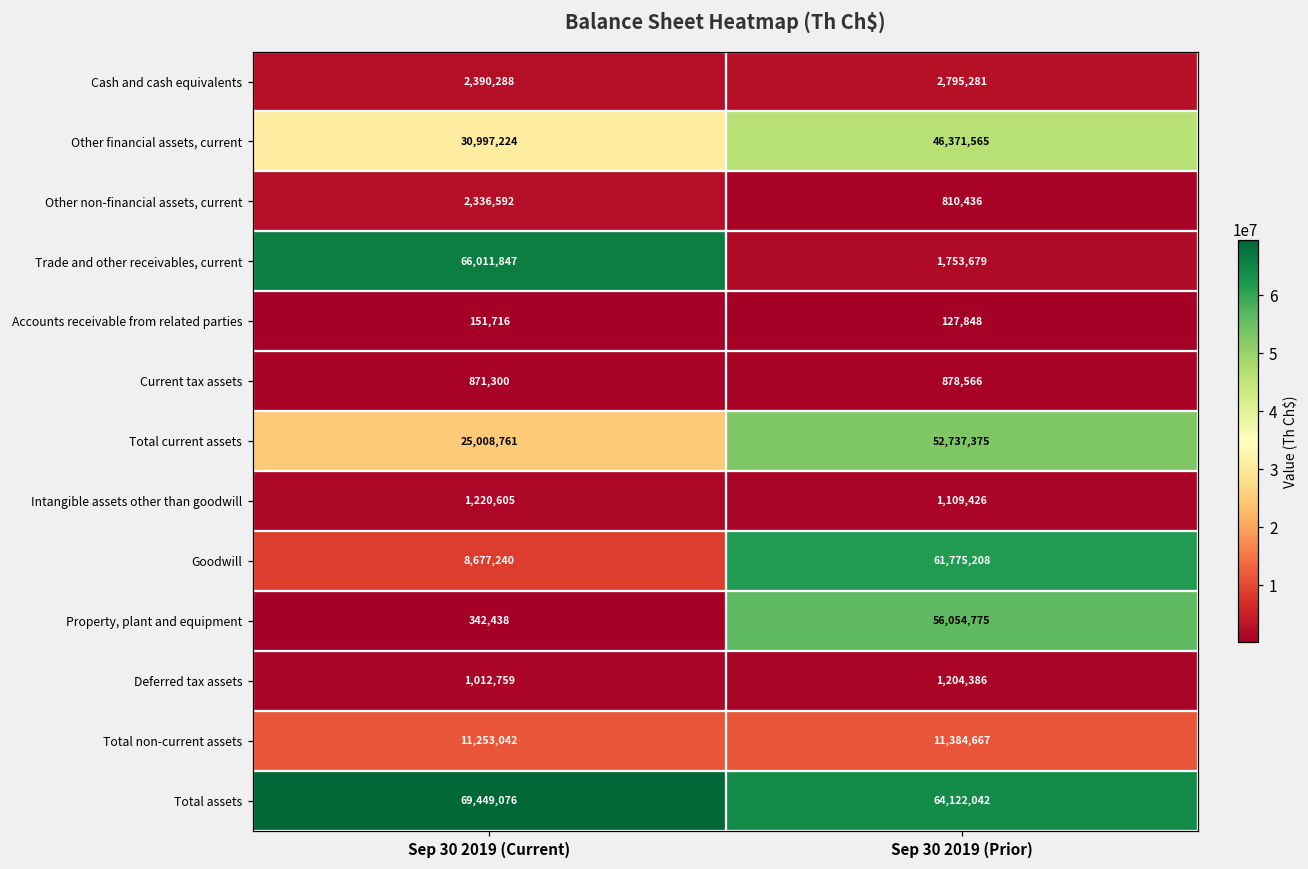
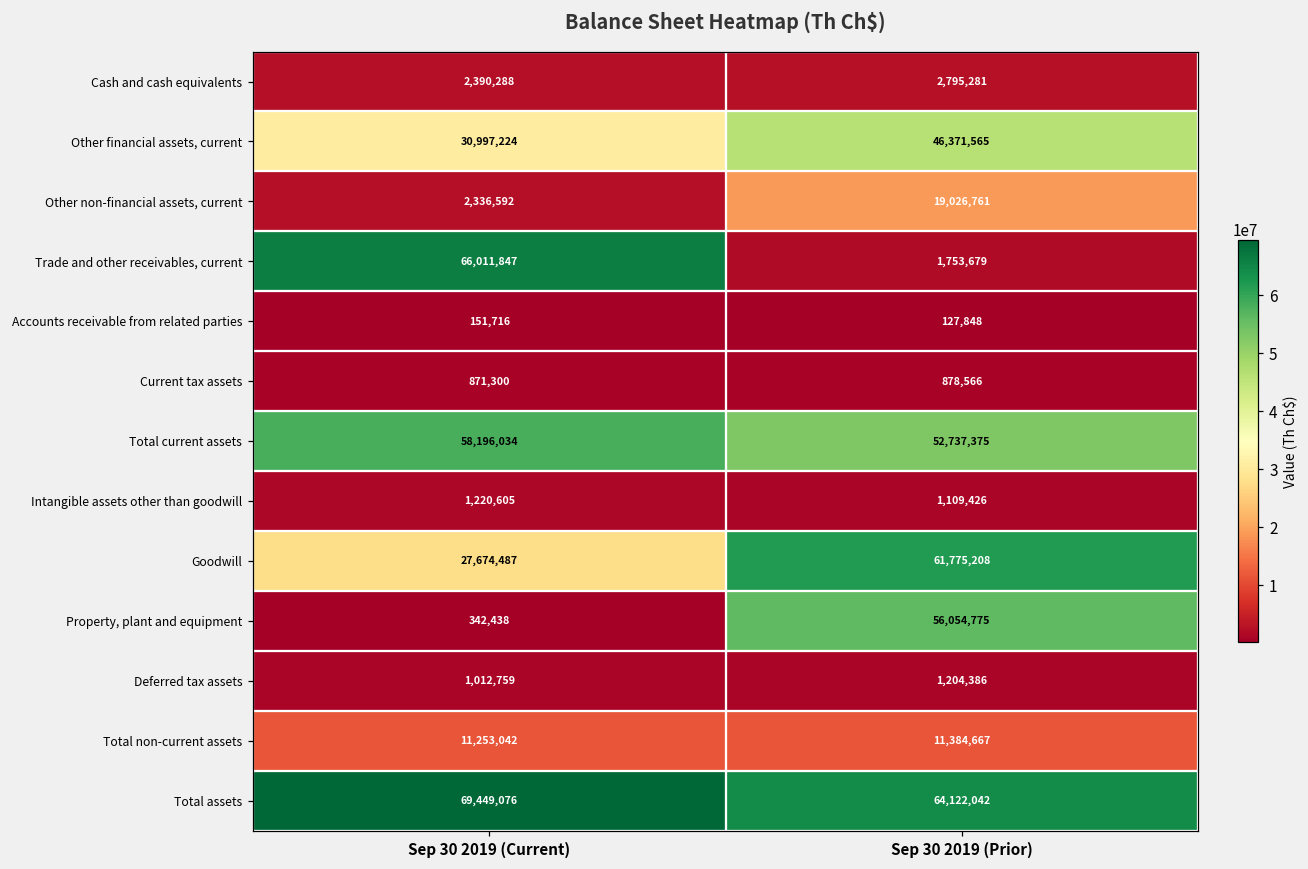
  {
    "Cash and cash equivalents": {
      "Sep 30 2019 (Current)": "2,390,288",
      "Sep 30 2019 (Prior)": "2,795,281"
    },
    "Other financial assets, current": {
      "Sep 30 2019 (Current)": "30,997,224",
      "Sep 30 2019 (Prior)": "46,371,565"
    },
    "Other non-financial assets, current": {
      "Sep 30 2019 (Current)": "2,336,592",
-     "Sep 30 2019 (Prior)": "810,436"
+     "Sep 30 2019 (Prior)": "19,026,761"
    },
    "Trade and other receivables, current": {
      "Sep 30 2019 (Current)": "66,011,847",
      "Sep 30 2019 (Prior)": "1,753,679"
    },
    "Accounts receivable from related parties": {
      "Sep 30 2019 (Current)": "151,716",
      "Sep 30 2019 (Prior)": "127,848"
    },
    "Current tax assets": {
      "Sep 30 2019 (Current)": "871,300",
      "Sep 30 2019 (Prior)": "878,566"
    },
    "Total current assets": {
-     "Sep 30 2019 (Current)": "25,008,761",
+     "Sep 30 2019 (Current)": "58,196,034",
      "Sep 30 2019 (Prior)": "52,737,375"
    },
    "Intangible assets other than goodwill": {
      "Sep 30 2019 (Current)": "1,220,605",
      "Sep 30 2019 (Prior)": "1,109,426"
    },
    "Goodwill": {
-     "Sep 30 2019 (Current)": "8,677,240",
+     "Sep 30 2019 (Current)": "27,674,487",
      "Sep 30 2019 (Prior)": "61,775,208"
    },
    "Property, plant and equipment": {
      "Sep 30 2019 (Current)": "342,438",
      "Sep 30 2019 (Prior)": "56,054,775"
    },
    "Deferred tax assets": {
      "Sep 30 2019 (Current)": "1,012,759",
      "Sep 30 2019 (Prior)": "1,204,386"
    },
    "Total non-current assets": {
      "Sep 30 2019 (Current)": "11,253,042",
      "Sep 30 2019 (Prior)": "11,384,667"
    },
    "Total assets": {
      "Sep 30 2019 (Current)": "69,449,076",
      "Sep 30 2019 (Prior)": "64,122,042"
    }
  }
